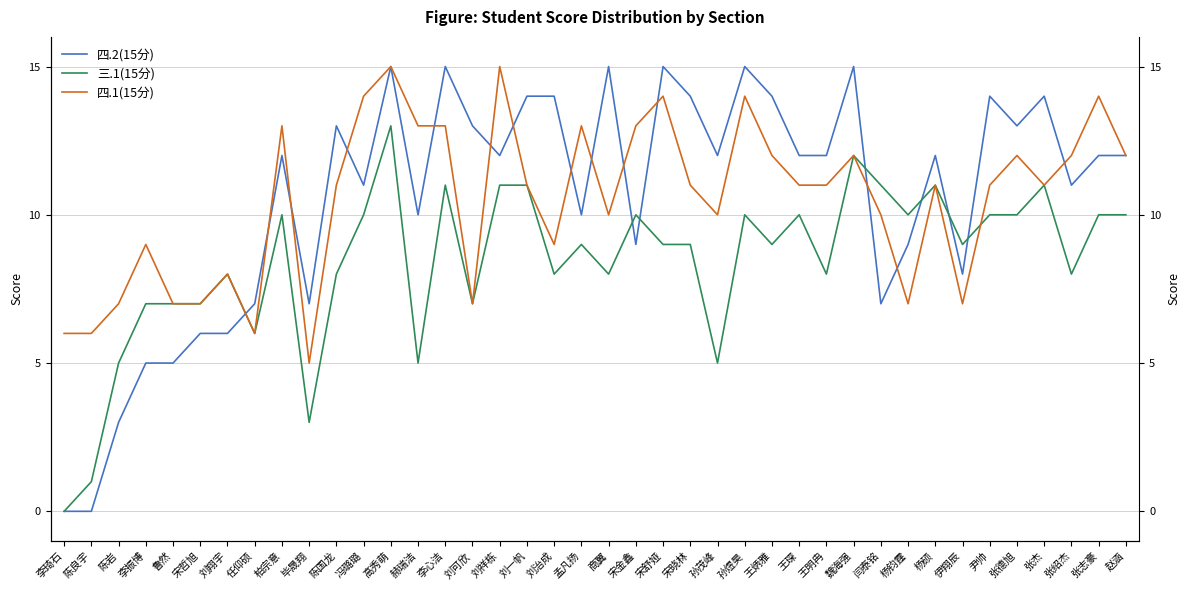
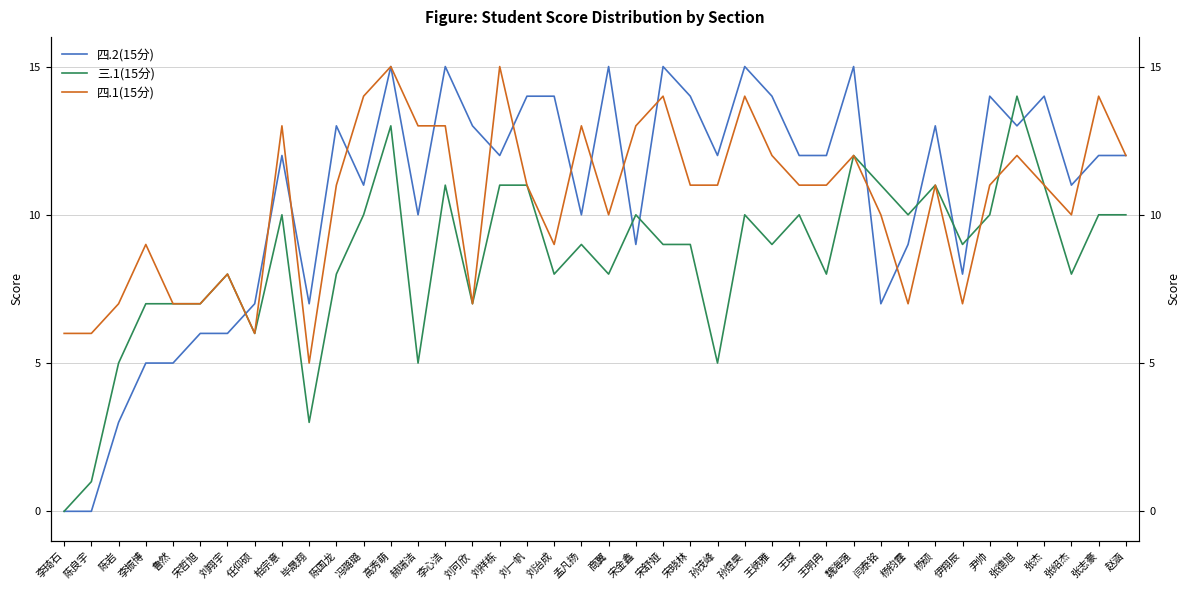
  {
    "四.2(15分)": {
      "陈良宇": 0,
      "陈岩": 3,
      "李振博": 5,
      "鲁然": 5,
      "宋哲旭": 6,
      "刘翔宇": 6,
      "任仰硕": 7,
      "柏宗意": 12,
      "毕晟翔": 7,
      "陈国龙": 13,
      "冯璐璐": 11,
      "赫瑞洁": 10,
      "李心洁": 15,
      "刘可欣": 13,
      "刘祥栋": 12,
      "刘一帆": 14,
      "刘治成": 14,
      "孟凡扬": 10,
      "商翼": 15,
      "宋金鑫": 9,
      "宋舒娅": 15,
      "宋晓林": 14,
      "孙茂峰": 12,
      "孙煜昊": 15,
      "王炳雅": 14,
      "王琛": 12,
      "王明冉": 12,
      "魏海强": 15,
      "闫泰铭": 7,
      "杨钧霆": 9,
-     "杨硕": 12,
+     "杨硕": 13,
      "伊翔辰": 8,
      "尹帅": 14,
      "张德旭": 13,
      "张杰": 14,
      "张绍杰": 11,
      "张志豪": 12
    },
    "三.1(15分)": {
      "陈良宇": 1,
      "陈岩": 5,
      "李振博": 7,
      "柏宗意": 10,
      "毕晟翔": 3,
      "陈国龙": 8,
      "冯璐璐": 10,
      "高秀萌": 13,
      "赫瑞洁": 5,
      "李心洁": 11,
      "刘祥栋": 11,
      "刘治成": 8,
      "孟凡扬": 9,
      "商翼": 8,
      "宋金鑫": 10,
      "宋舒娅": 9,
      "宋晓林": 9,
      "孙茂峰": 5,
      "孙煜昊": 10,
      "王炳雅": 9,
      "王琛": 10,
      "王明冉": 8,
      "闫泰铭": 11,
      "杨钧霆": 10,
      "伊翔辰": 9,
      "尹帅": 10,
-     "张德旭": 10,
+     "张德旭": 14,
      "张绍杰": 8,
      "张志豪": 10,
      "赵涵": 10
    },
    "四.1(15分)": {
      "李琦石": 6,
      "陈良宇": 6,
      "陈岩": 7,
      "李振博": 9,
      "柏宗意": 13,
      "毕晟翔": 5,
      "陈国龙": 11,
      "冯璐璐": 14,
      "赫瑞洁": 13,
      "李心洁": 13,
      "刘祥栋": 15,
      "刘治成": 9,
      "孟凡扬": 13,
      "商翼": 10,
      "宋金鑫": 13,
      "宋舒娅": 14,
      "宋晓林": 11,
-     "孙茂峰": 10,
+     "孙茂峰": 11,
      "孙煜昊": 14,
      "王炳雅": 12,
      "王琛": 11,
      "王明冉": 11,
      "闫泰铭": 10,
      "杨钧霆": 7,
      "伊翔辰": 7,
      "尹帅": 11,
      "张德旭": 12,
-     "张绍杰": 12,
+     "张绍杰": 10,
      "张志豪": 14
    }
  }
